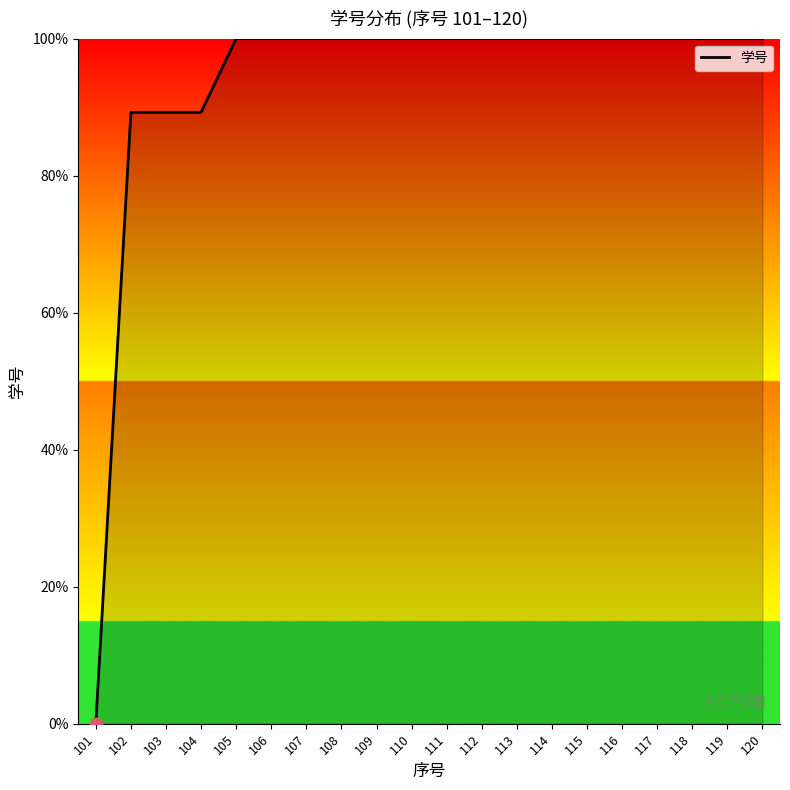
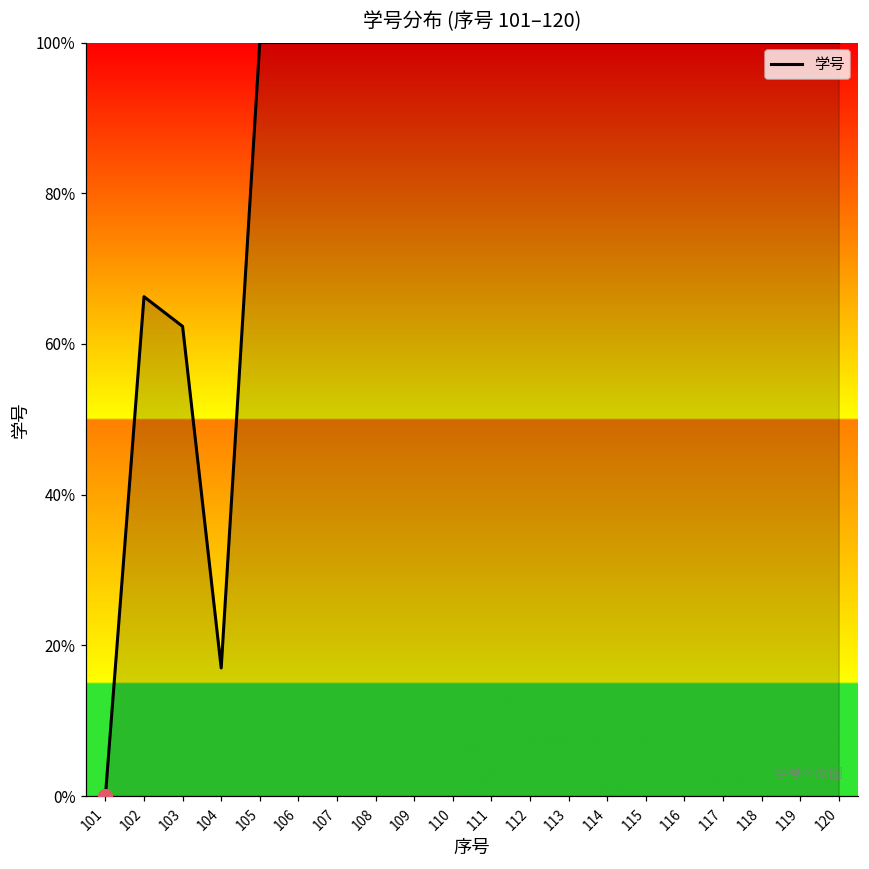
  {
    "学号": {
-     "102": "89%",
-     "103": "89%",
-     "104": "89%",
+     "102": "66%",
+     "103": "62%",
+     "104": "17%",
      "105": "100%",
      "106": "100%",
      "107": "100%",
      "108": "100%",
      "109": "100%",
      "110": "100%",
      "111": "100%",
      "112": "100%",
      "113": "100%",
      "114": "100%",
      "115": "100%",
      "116": "100%",
      "117": "100%",
      "118": "100%",
      "119": "100%",
      "120": "100%"
    }
  }
